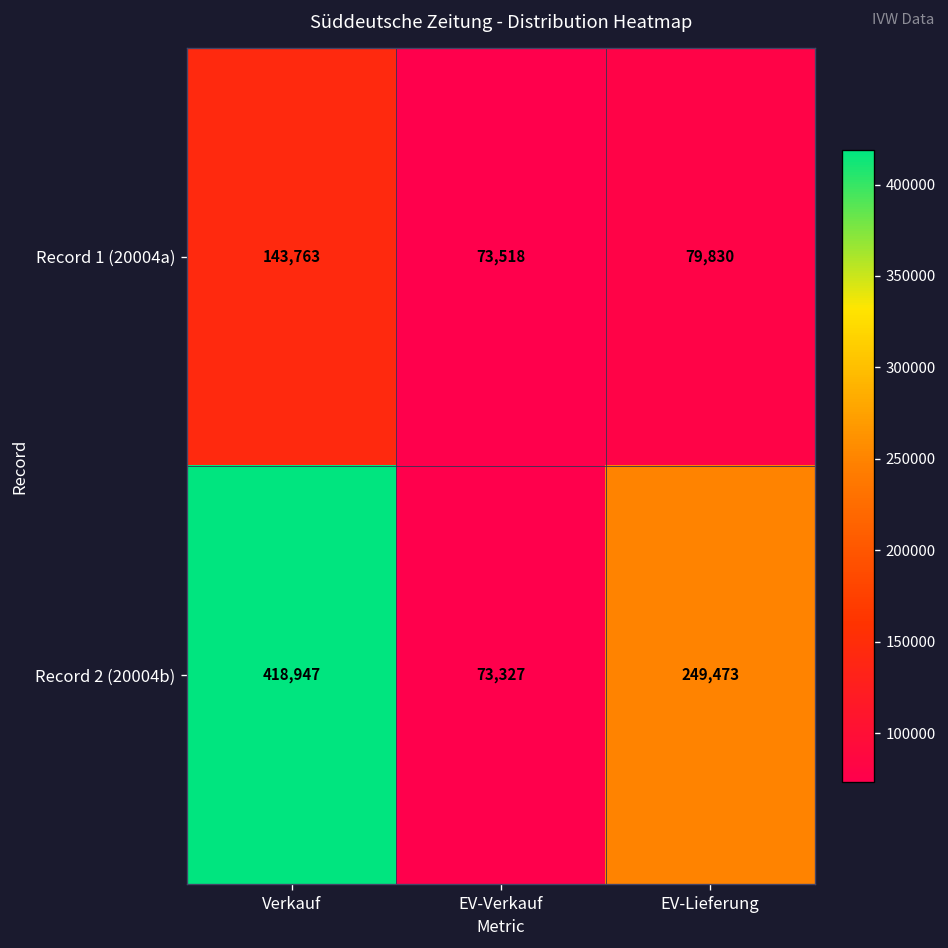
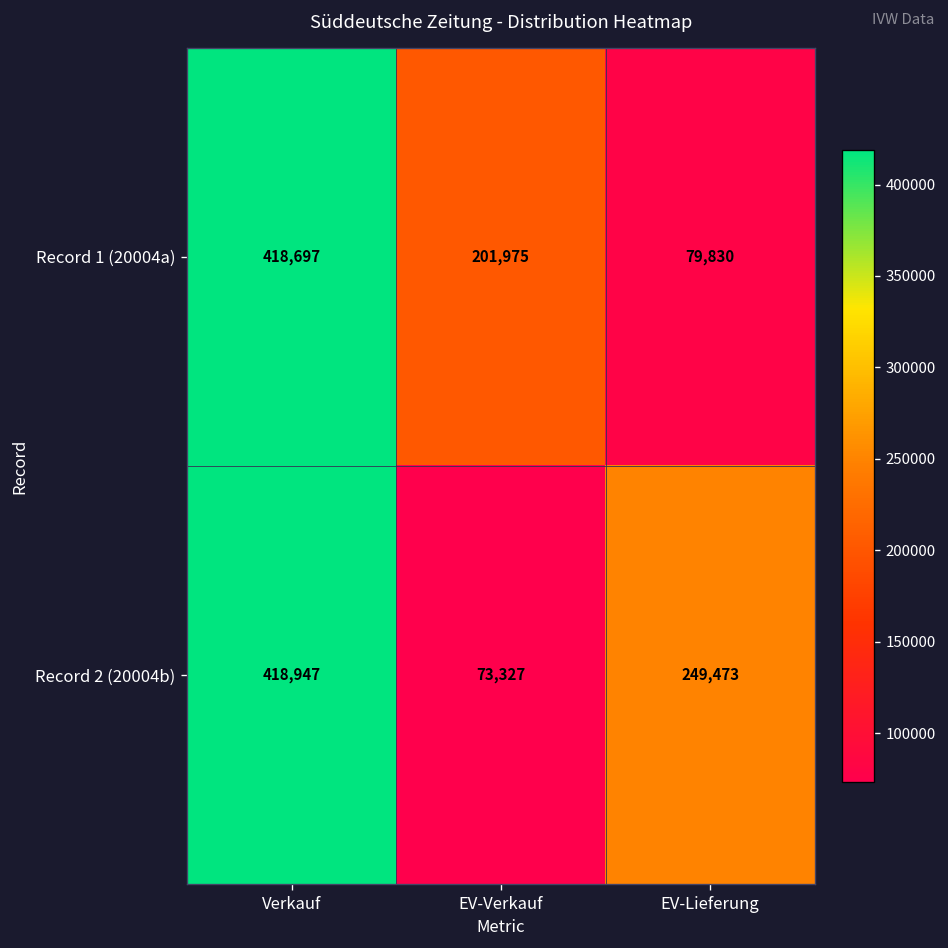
  {
    "Record 1 (20004a)": {
-     "Verkauf": "143,763",
-     "EV-Verkauf": "73,518",
+     "Verkauf": "418,697",
+     "EV-Verkauf": "201,975",
      "EV-Lieferung": "79,830"
    },
    "Record 2 (20004b)": {
      "Verkauf": "418,947",
      "EV-Verkauf": "73,327",
      "EV-Lieferung": "249,473"
    }
  }
